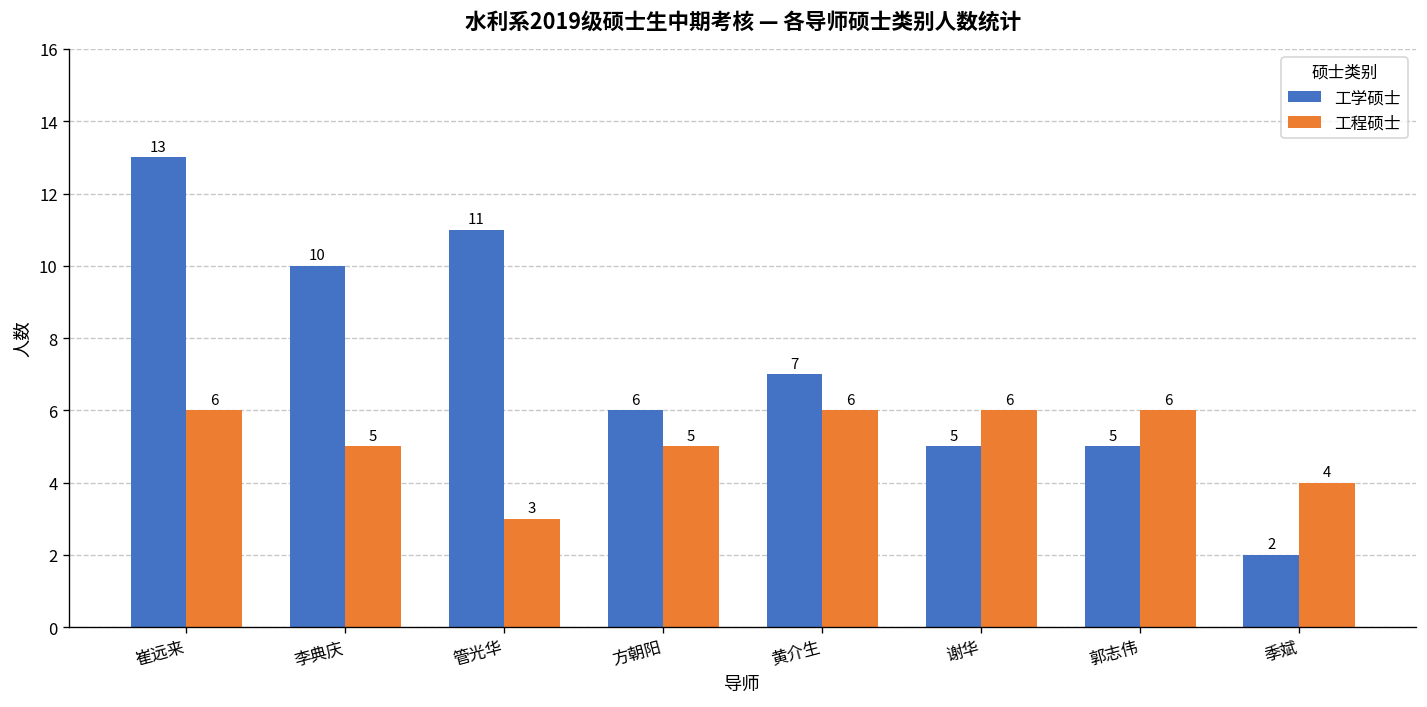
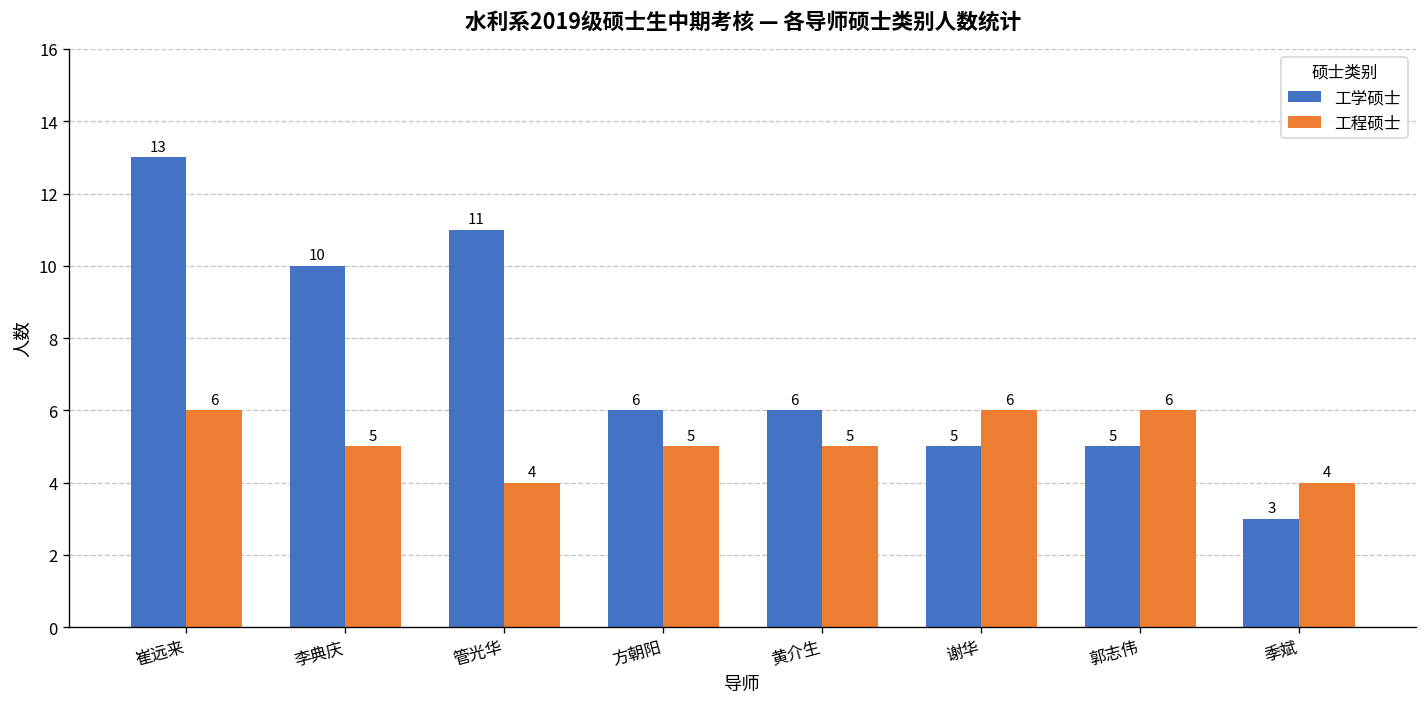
  {
    "工学硕士": {
      "崔远来": 13,
      "李典庆": 10,
      "管光华": 11,
      "方朝阳": 6,
-     "黄介生": 7,
+     "黄介生": 6,
      "谢华": 5,
      "郭志伟": 5,
-     "季斌": 2
+     "季斌": 3
    },
    "工程硕士": {
      "崔远来": 6,
      "李典庆": 5,
-     "管光华": 3,
+     "管光华": 4,
      "方朝阳": 5,
-     "黄介生": 6,
+     "黄介生": 5,
      "谢华": 6,
      "郭志伟": 6,
      "季斌": 4
    }
  }
